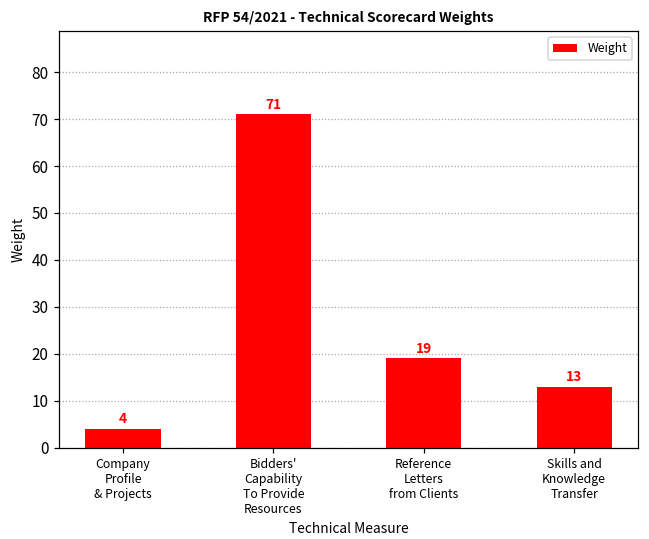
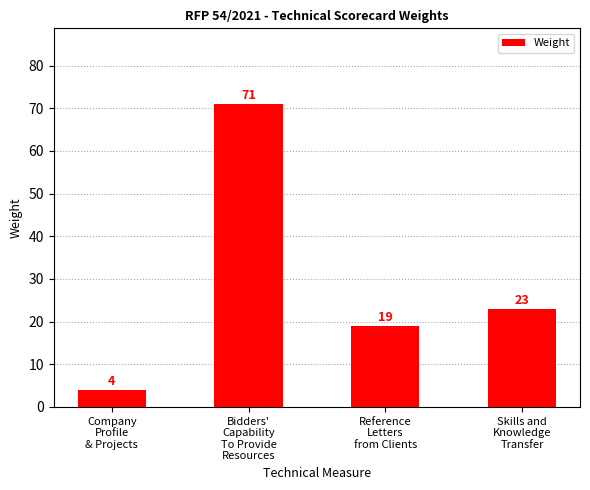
  {
    "Company Profile & Projects": 4,
    "Bidders' Capability To Provide Resources": 71,
    "Reference Letters from Clients": 19,
-   "Skills and Knowledge Transfer": 13
+   "Skills and Knowledge Transfer": 23
  }
